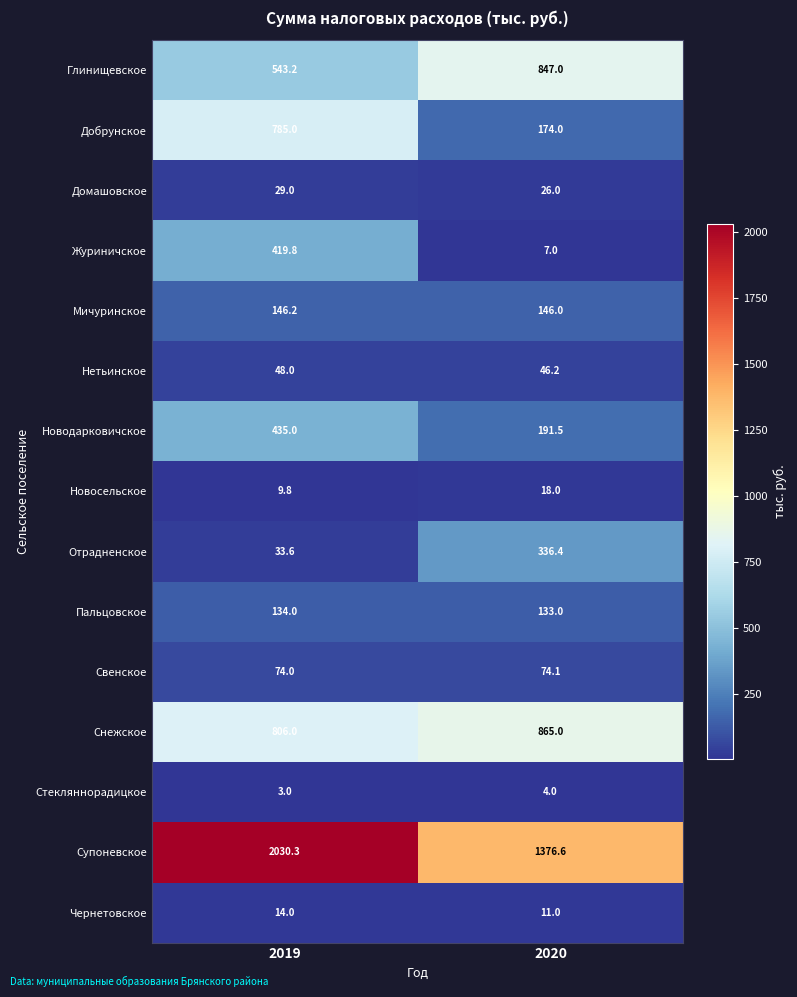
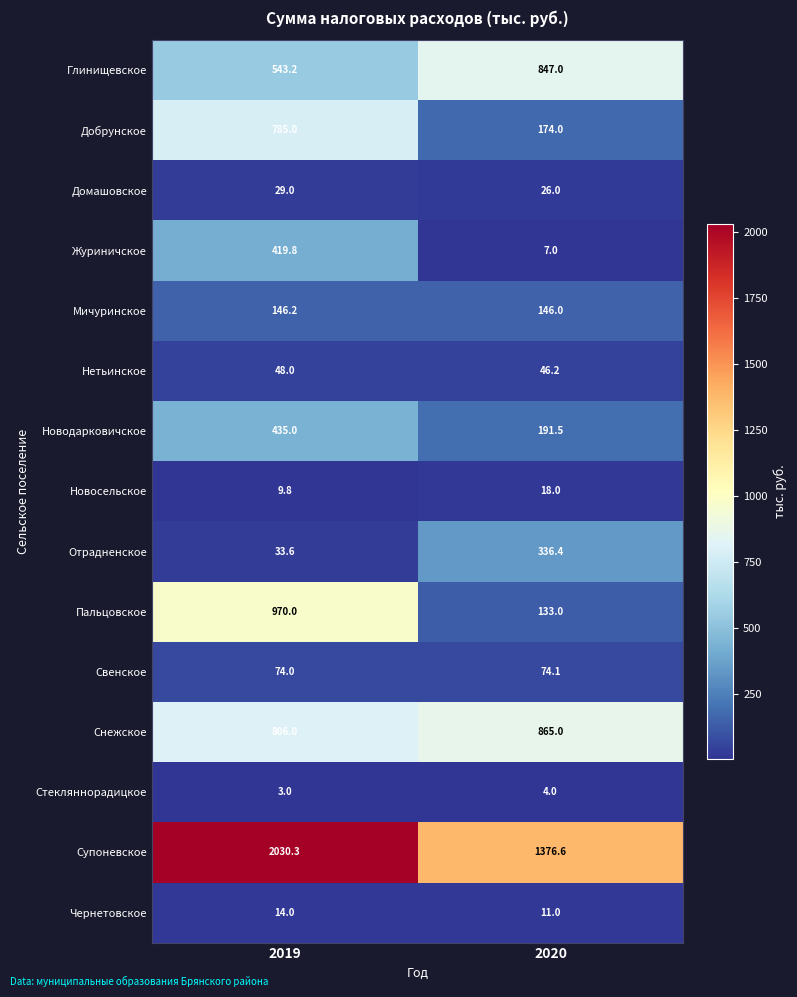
  {
    "Глинищевское": {
      "2019": 543.2,
      "2020": 847.0
    },
    "Добрунское": {
      "2020": 174.0
    },
    "Домашовское": {
      "2019": 29.0,
      "2020": 26.0
    },
    "Журиничское": {
      "2019": 419.8,
      "2020": 7.0
    },
    "Мичуринское": {
      "2019": 146.2,
      "2020": 146.0
    },
    "Нетьинское": {
      "2019": 48.0,
      "2020": 46.2
    },
    "Новодарковичское": {
      "2019": 435.0,
      "2020": 191.5
    },
    "Новосельское": {
      "2019": 9.8,
      "2020": 18.0
    },
    "Отрадненское": {
      "2019": 33.6,
      "2020": 336.4
    },
    "Пальцовское": {
-     "2019": 134.0,
+     "2019": 970.0,
      "2020": 133.0
    },
    "Свенское": {
      "2019": 74.0,
      "2020": 74.1
    },
    "Снежское": {
      "2020": 865.0
    },
    "Стекляннорадицкое": {
      "2019": 3.0,
      "2020": 4.0
    },
    "Супоневское": {
      "2019": 2030.3,
      "2020": 1376.6
    },
    "Чернетовское": {
      "2019": 14.0,
      "2020": 11.0
    }
  }
